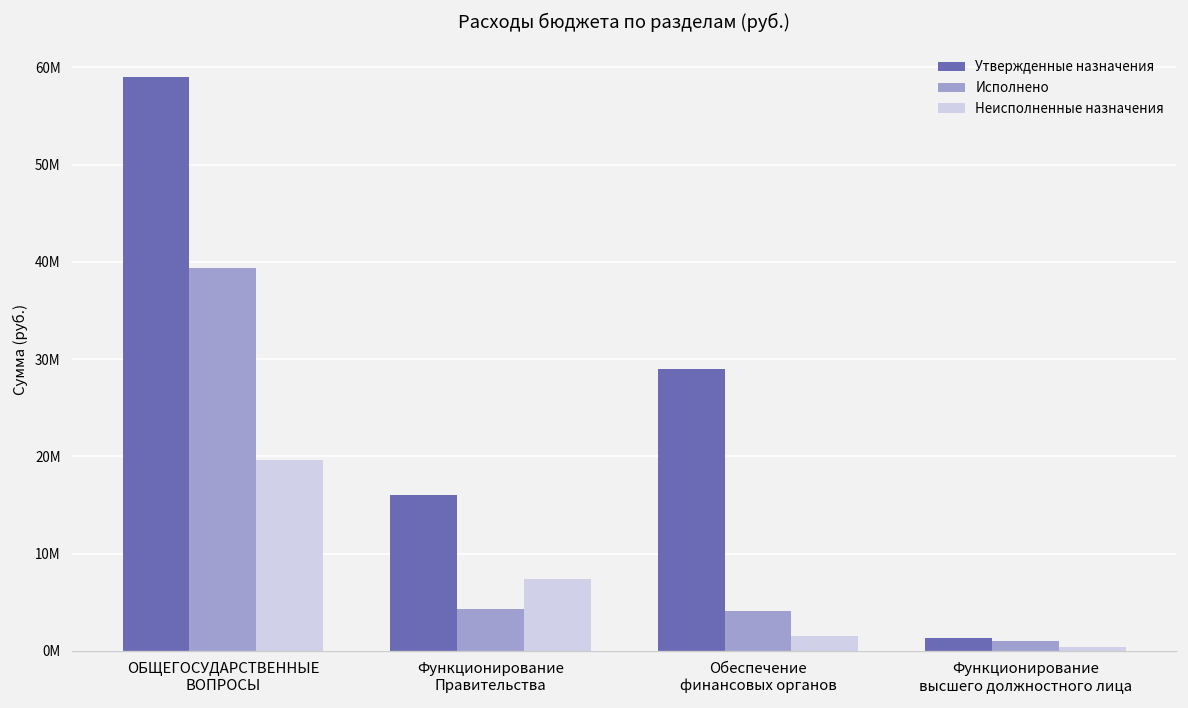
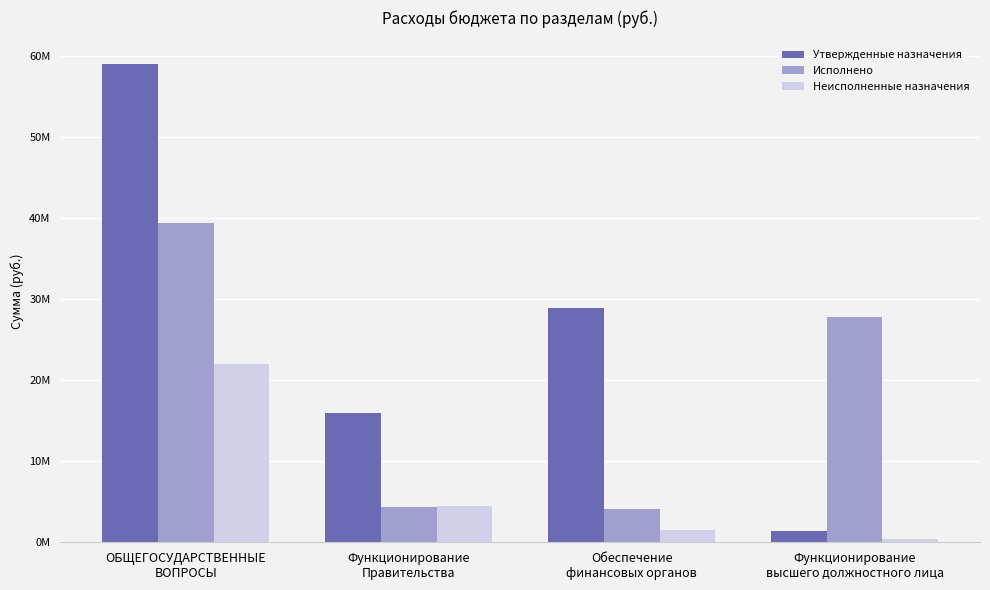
  {
    "Утвержденные назначения": {
      "ОБЩЕГОСУДАРСТВЕННЫЕ ВОПРОСЫ": 59000000,
      "Функционирование Правительства": 16000000,
      "Обеспечение финансовых органов": 29000000,
      "Функционирование высшего должностного лица": 1000000
    },
    "Исполнено": {
      "ОБЩЕГОСУДАРСТВЕННЫЕ ВОПРОСЫ": 39000000,
      "Функционирование Правительства": 4000000,
      "Обеспечение финансовых органов": 4000000,
-     "Функционирование высшего должностного лица": 1000000
+     "Функционирование высшего должностного лица": 28000000
    },
    "Неисполненные назначения": {
-     "ОБЩЕГОСУДАРСТВЕННЫЕ ВОПРОСЫ": 20000000,
-     "Функционирование Правительства": 7000000,
+     "ОБЩЕГОСУДАРСТВЕННЫЕ ВОПРОСЫ": 22000000,
+     "Функционирование Правительства": 4000000,
      "Обеспечение финансовых органов": 1000000,
      "Функционирование высшего должностного лица": 0
    }
  }
